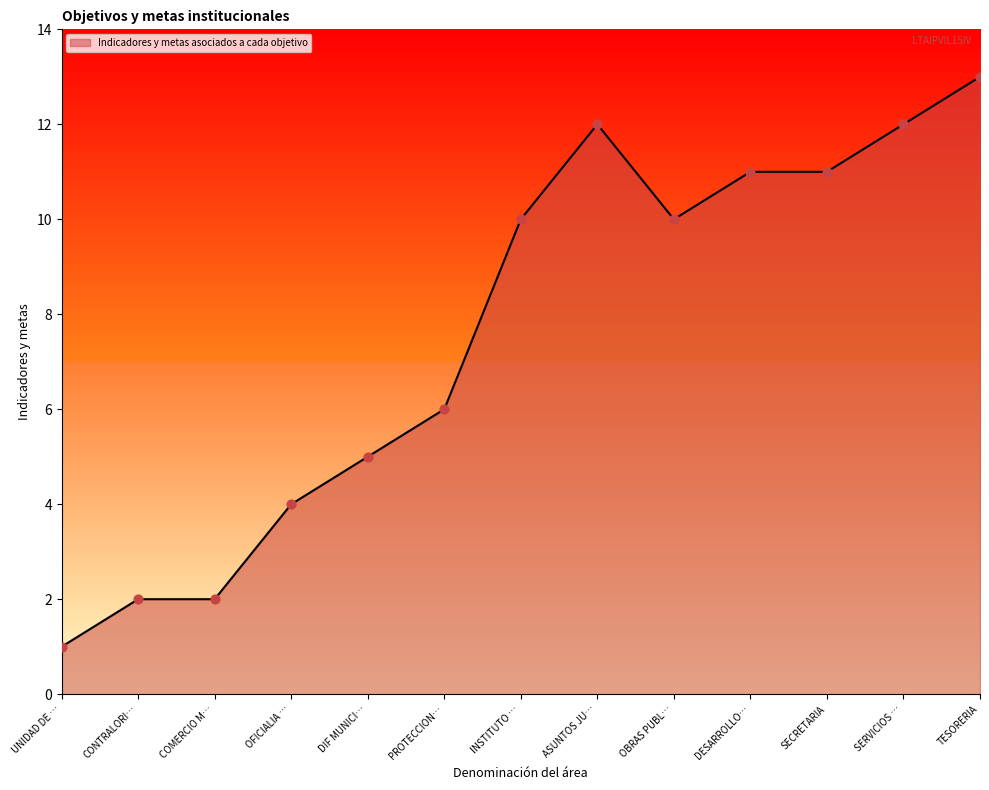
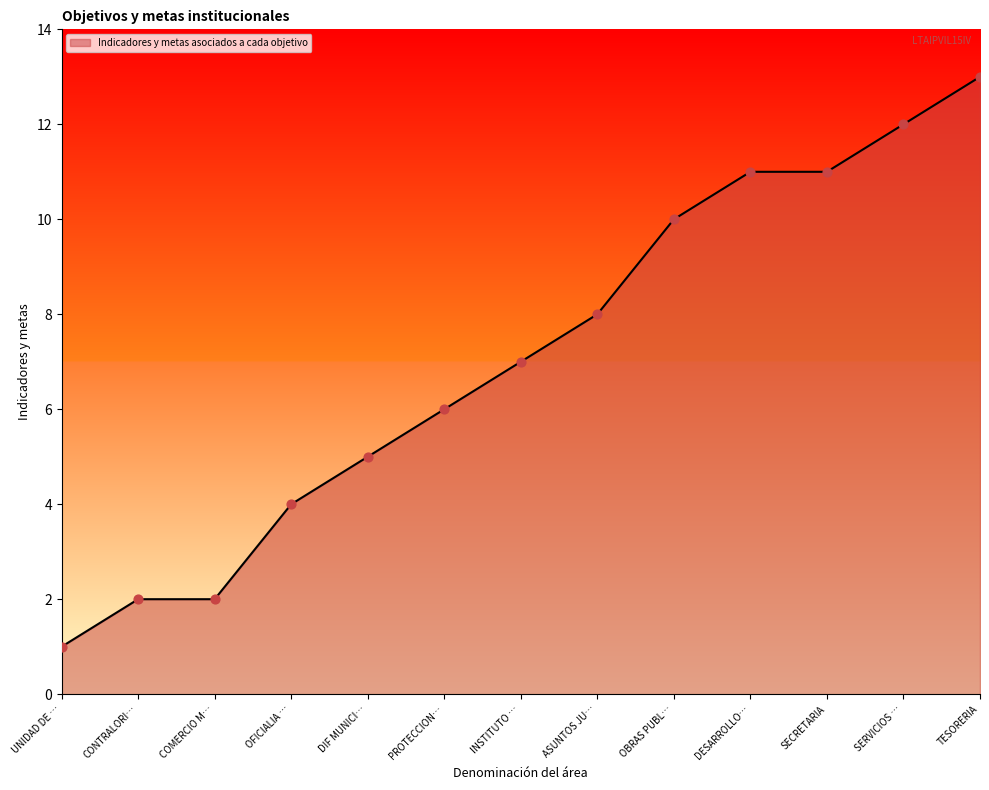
  {
    "UNIDAD DE …": 1,
    "CONTRALORI…": 2,
    "COMERCIO M…": 2,
    "OFICIALIA …": 4,
    "DIF MUNICI…": 5,
    "PROTECCION…": 6,
-   "INSTITUTO …": 10,
-   "ASUNTOS JU…": 12,
+   "INSTITUTO …": 7,
+   "ASUNTOS JU…": 8,
    "OBRAS PUBL…": 10,
    "DESARROLLO…": 11,
    "SECRETARIA": 11,
    "SERVICIOS …": 12,
    "TESORERIA": 13
  }
